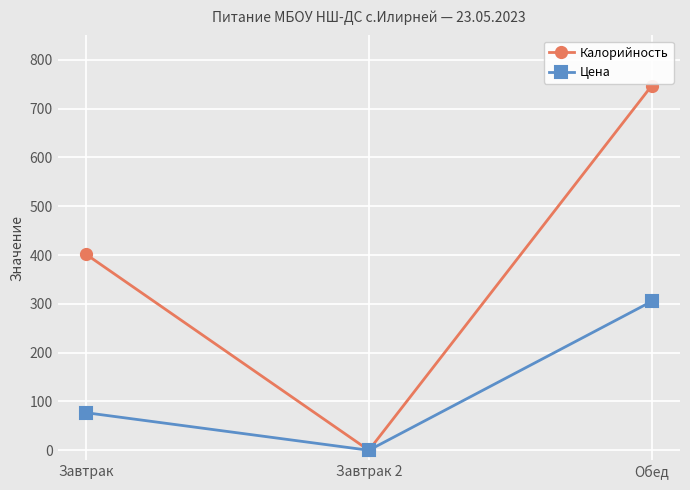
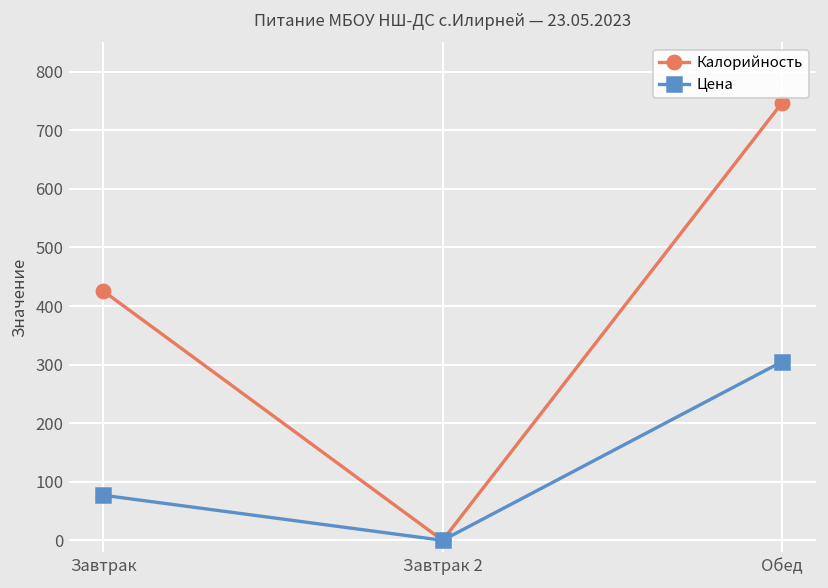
  {
    "Калорийность": {
-     "Завтрак": 400,
+     "Завтрак": 430,
      "Обед": 750
    },
    "Цена": {
      "Завтрак": 80,
      "Обед": 310
    }
  }
